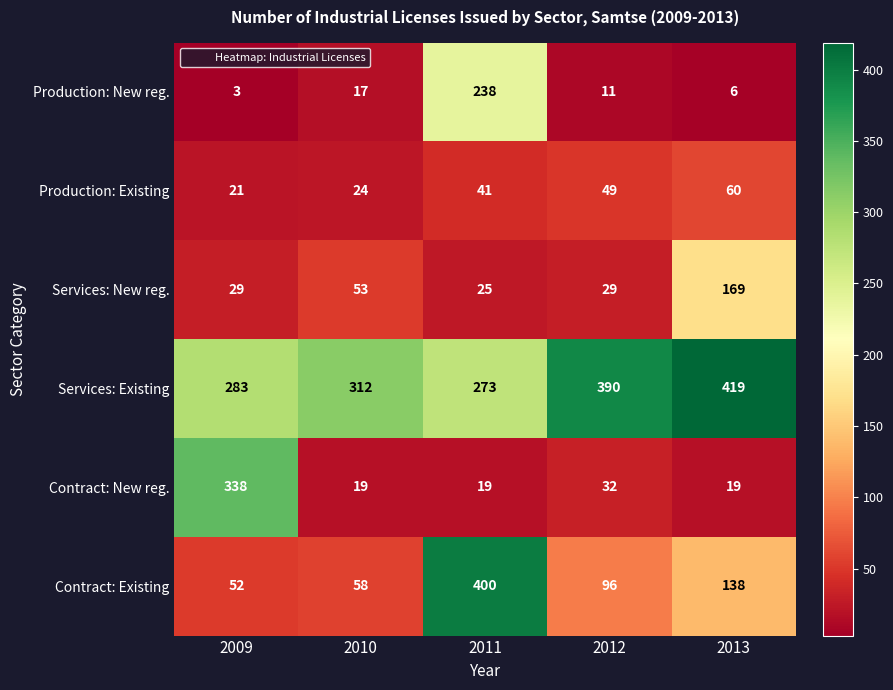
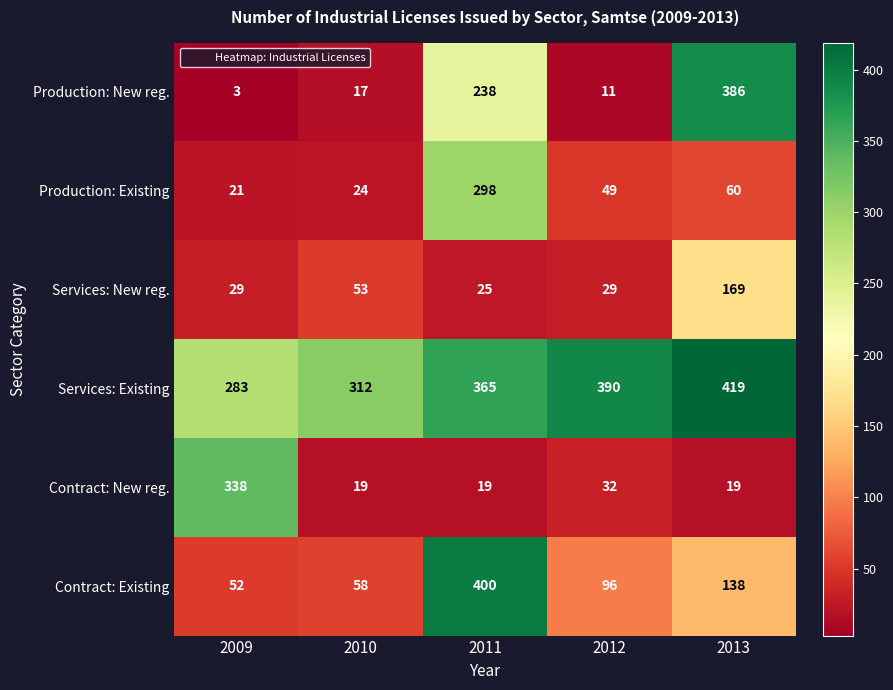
  {
    "Production: New reg.": {
      "2009": 3,
      "2010": 17,
      "2011": 238,
      "2012": 11,
-     "2013": 6
+     "2013": 386
    },
    "Production: Existing": {
      "2009": 21,
      "2010": 24,
-     "2011": 41,
+     "2011": 298,
      "2012": 49,
      "2013": 60
    },
    "Services: New reg.": {
      "2009": 29,
      "2010": 53,
      "2011": 25,
      "2012": 29,
      "2013": 169
    },
    "Services: Existing": {
      "2009": 283,
      "2010": 312,
-     "2011": 273,
+     "2011": 365,
      "2012": 390,
      "2013": 419
    },
    "Contract: New reg.": {
      "2009": 338,
      "2010": 19,
      "2011": 19,
      "2012": 32,
      "2013": 19
    },
    "Contract: Existing": {
      "2009": 52,
      "2010": 58,
      "2011": 400,
      "2012": 96,
      "2013": 138
    }
  }
